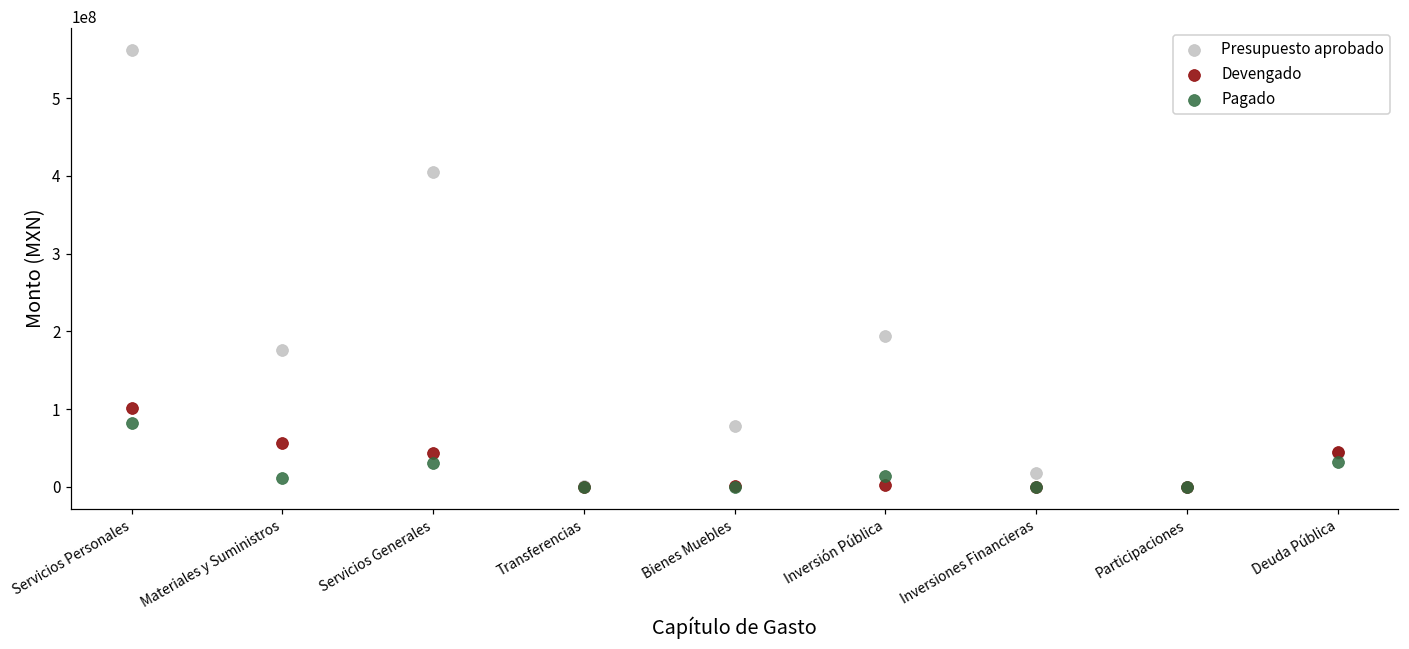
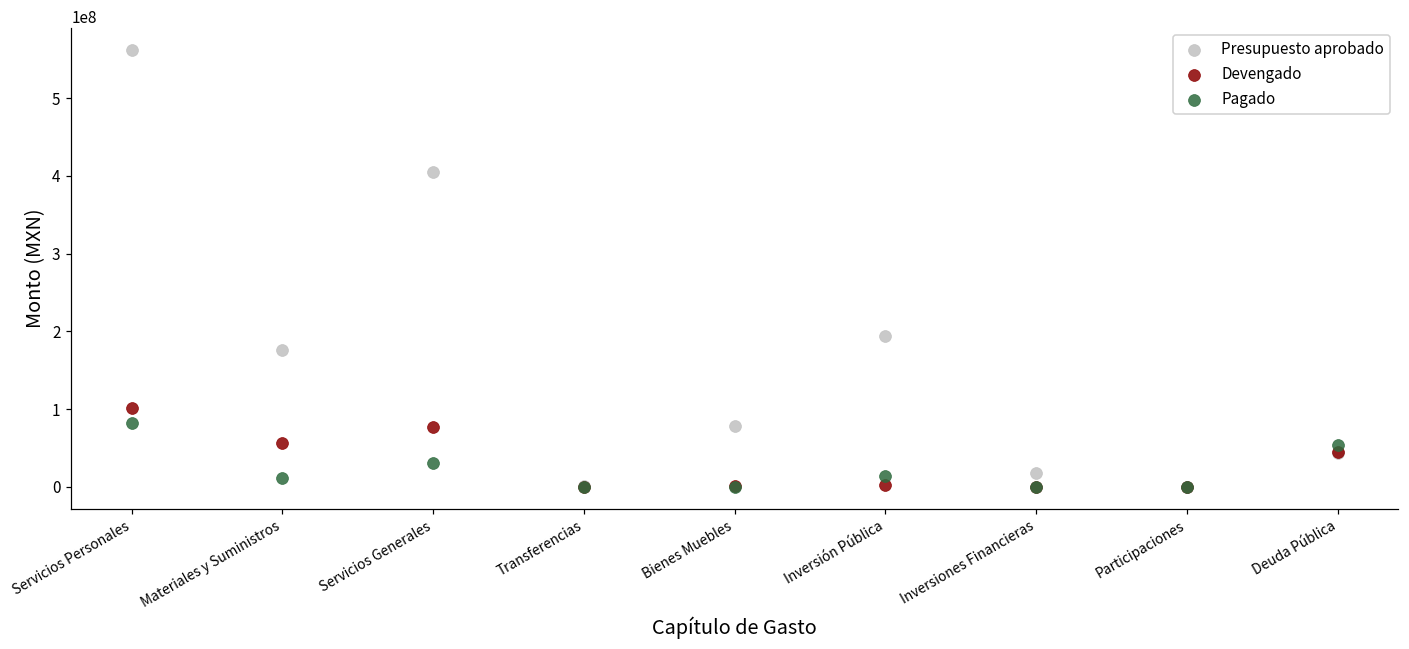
  {
    "Devengado": {
-     "Servicios Generales": 40000000
+     "Servicios Generales": 80000000
    },
    "Pagado": {
-     "Deuda Pública": 30000000
+     "Deuda Pública": 50000000
    }
  }
